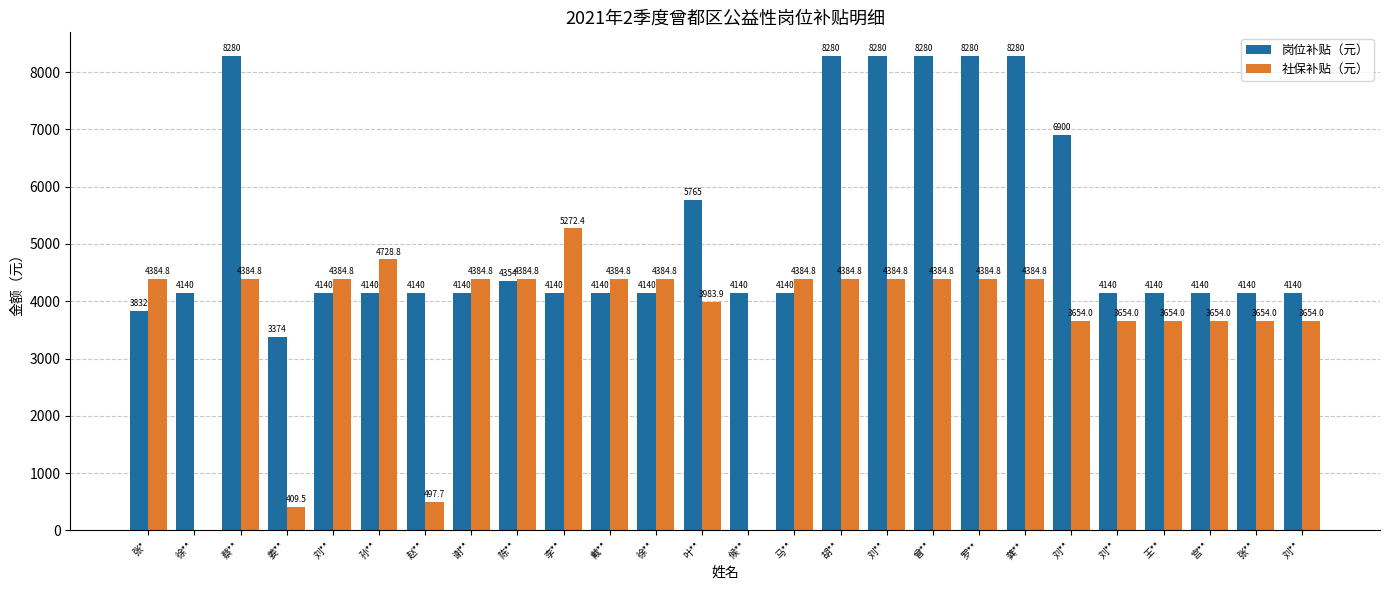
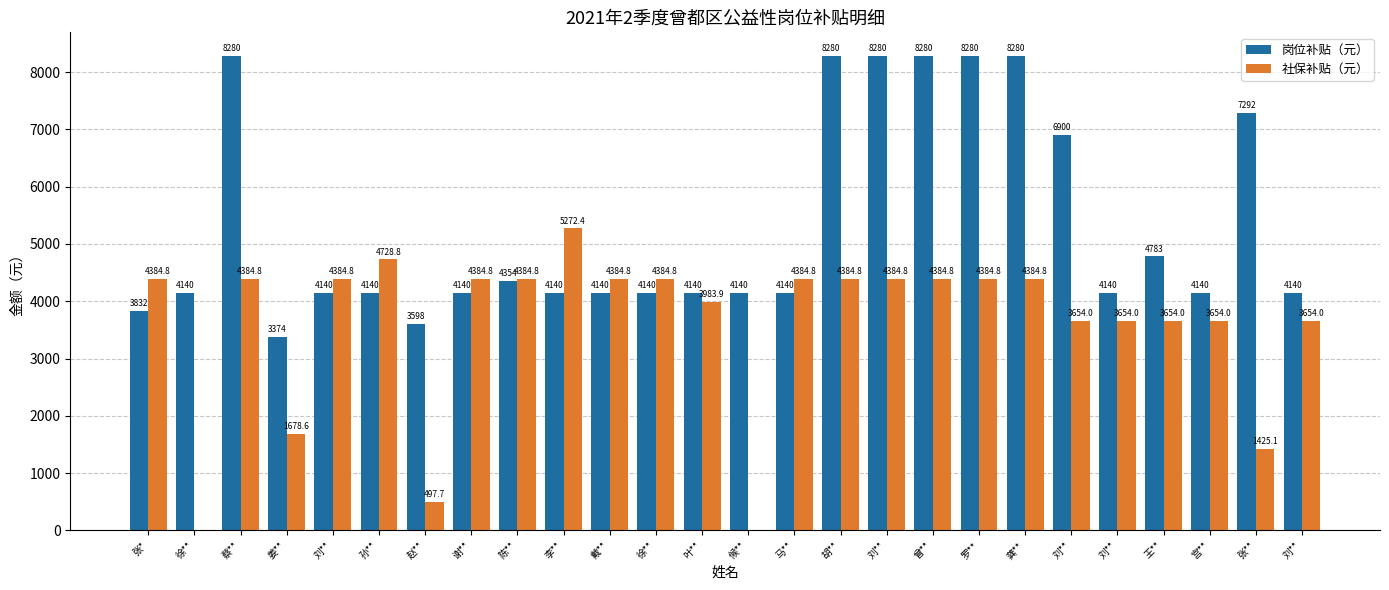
  {
    "岗位补贴（元）": {
      "张*": 3832,
      "蔡**": 8280,
      "姜**": 3374,
      "孙**": 4140,
-     "赵**": 4140,
+     "赵**": 3598,
      "谢**": 4140,
      "李**": 4140,
      "戴**": 4140,
-     "叶**": 5765,
+     "叶**": 4140,
      "候**": 4140,
      "马**": 4140,
      "胡**": 8280,
      "曾**": 8280,
      "罗**": 8280,
      "龚**": 8280,
-     "王**": 4140,
+     "王**": 4783,
      "宫**": 4140,
-     "张**": 4140
+     "张**": 7292
    },
    "社保补贴（元）": {
      "张*": 4384.8,
      "蔡**": 4384.8,
-     "姜**": 409.5,
+     "姜**": 1678.6,
      "孙**": 4728.8,
      "赵**": 497.7,
      "谢**": 4384.8,
      "陈**": 4384.8,
      "李**": 5272.4,
      "戴**": 4384.8,
      "叶**": 3983.9,
      "马**": 4384.8,
      "胡**": 4384.8,
      "曾**": 4384.8,
      "罗**": 4384.8,
      "龚**": 4384.8,
      "王**": 3654.0,
      "宫**": 3654.0,
-     "张**": 3654.0
+     "张**": 1425.1
    }
  }
